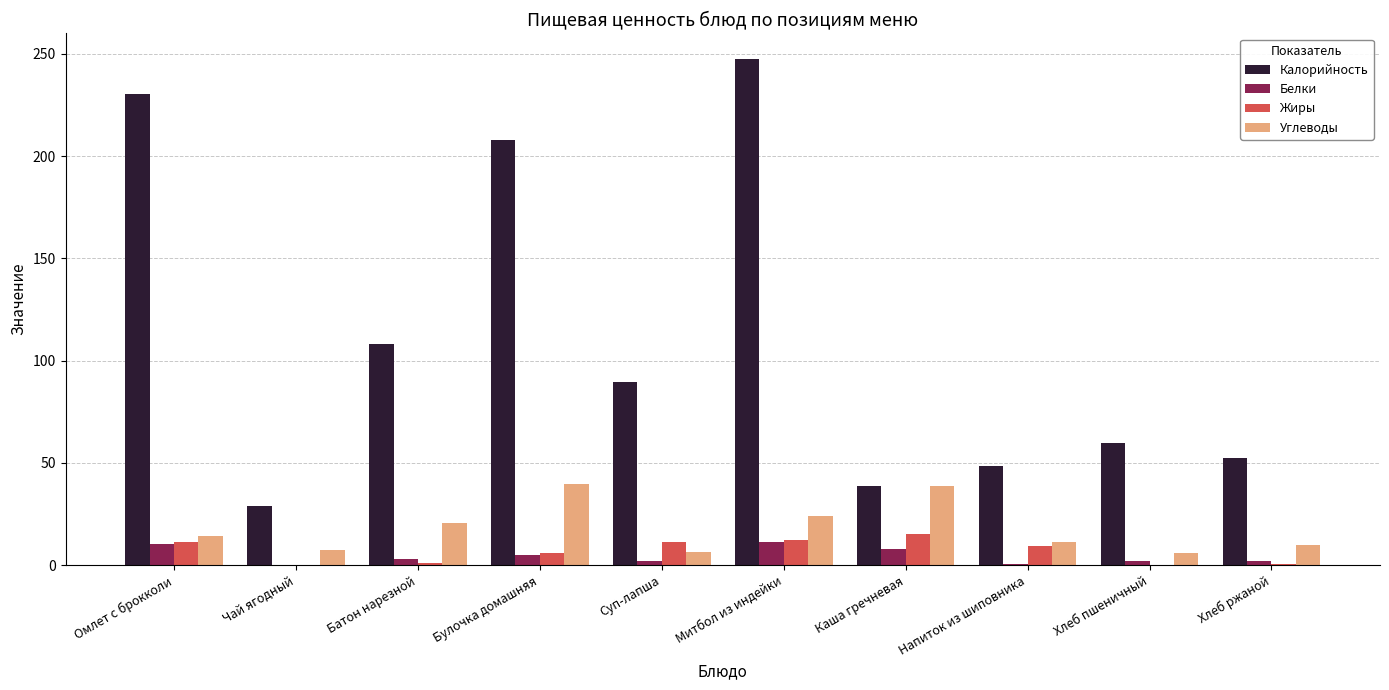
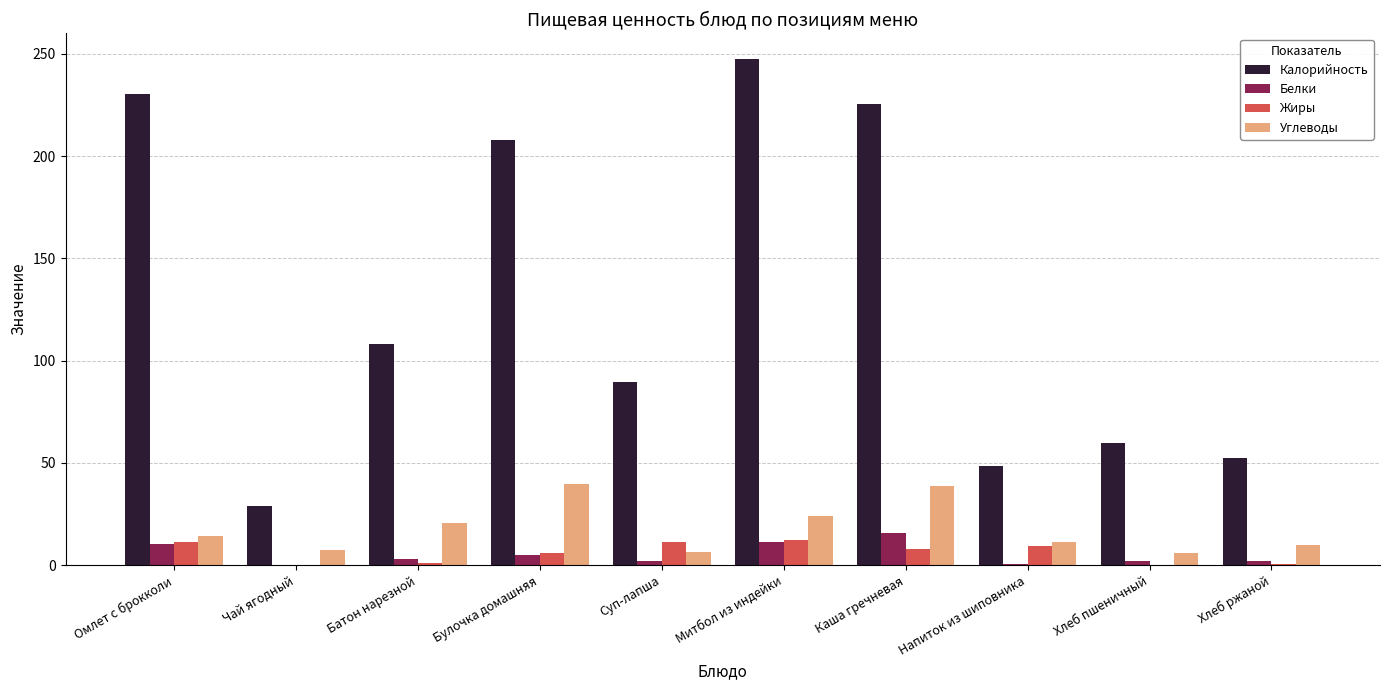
  {
    "Калорийность": {
      "Омлет с брокколи": 230,
      "Чай ягодный": 29,
      "Батон нарезной": 108,
      "Булочка домашняя": 208,
      "Суп-лапша": 90,
      "Митбол из индейки": 248,
-     "Каша гречневая": 38,
+     "Каша гречневая": 226,
      "Напиток из шиповника": 48,
      "Хлеб пшеничный": 60,
      "Хлеб ржаной": 52
    },
    "Белки": {
      "Омлет с брокколи": 10,
      "Батон нарезной": 3,
      "Булочка домашняя": 5,
      "Суп-лапша": 2,
      "Митбол из индейки": 11,
-     "Каша гречневая": 8,
+     "Каша гречневая": 16,
      "Хлеб пшеничный": 2,
      "Хлеб ржаной": 2
    },
    "Жиры": {
      "Омлет с брокколи": 11,
      "Булочка домашняя": 6,
      "Суп-лапша": 12,
      "Митбол из индейки": 12,
-     "Каша гречневая": 15,
+     "Каша гречневая": 8,
      "Напиток из шиповника": 9
    },
    "Углеводы": {
      "Омлет с брокколи": 14,
      "Чай ягодный": 7,
      "Батон нарезной": 21,
      "Булочка домашняя": 40,
      "Суп-лапша": 6,
      "Митбол из индейки": 24,
      "Каша гречневая": 39,
      "Напиток из шиповника": 11,
      "Хлеб пшеничный": 6,
      "Хлеб ржаной": 10
    }
  }
